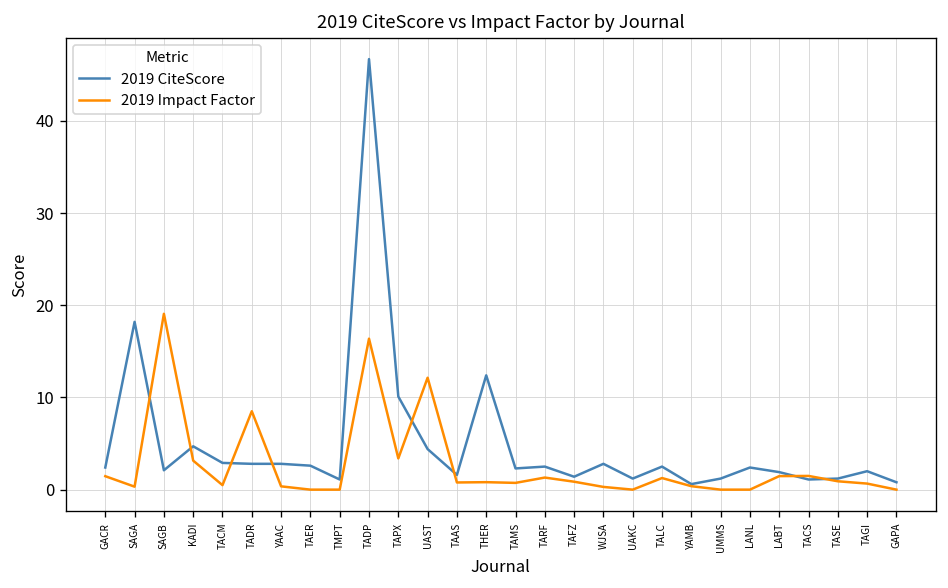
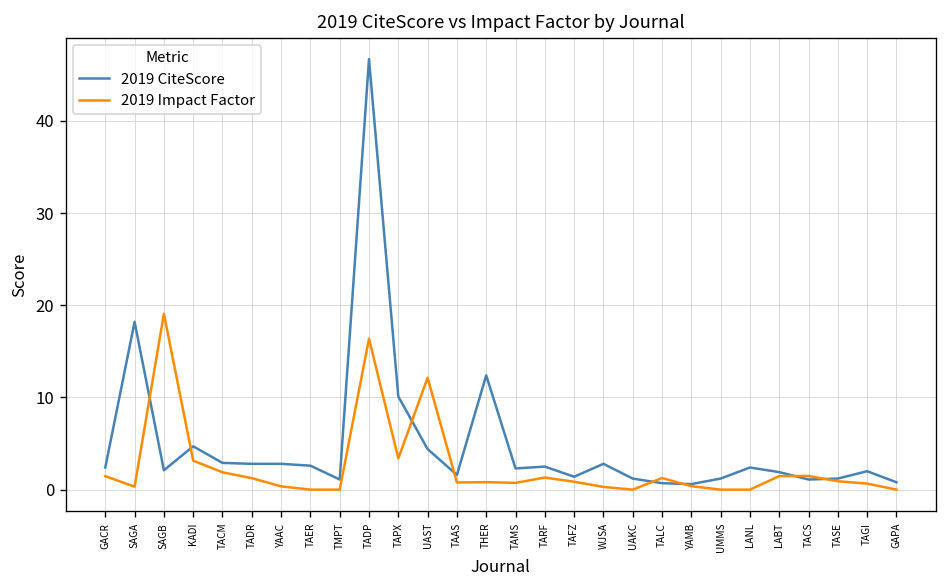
  {
    "2019 CiteScore": {
      "GACR": 2,
      "SAGA": 18,
      "SAGB": 2,
      "KADI": 5,
      "TACM": 3,
      "TADR": 3,
      "YAAC": 3,
      "TAER": 3,
      "TMPT": 1,
      "TADP": 47,
      "TAPX": 10,
      "UAST": 4,
      "TAAS": 2,
      "THER": 12,
      "TAMS": 2,
      "TARF": 3,
      "TAFZ": 1,
      "WJSA": 3,
      "UAKC": 1,
-     "TALC": 3,
+     "TALC": 1,
      "UMMS": 1,
      "LANL": 2,
      "LABT": 2,
      "TACS": 1,
      "TAGI": 2,
      "GAPA": 1
    },
    "2019 Impact Factor": {
      "GACR": 1,
      "SAGA": 0,
      "SAGB": 19,
      "KADI": 3,
-     "TACM": 0,
-     "TADR": 9,
+     "TACM": 2,
+     "TADR": 1,
      "YAAC": 0,
      "TAER": 0,
      "TMPT": 0,
      "TADP": 16,
      "TAPX": 3,
      "UAST": 12,
      "TAAS": 1,
      "THER": 1,
      "TAMS": 1,
      "TARF": 1,
      "TAFZ": 1,
      "WJSA": 0,
      "UAKC": 0,
      "TALC": 1,
      "UMMS": 0,
      "LANL": 0,
      "LABT": 1,
      "TACS": 1,
      "TAGI": 1,
      "GAPA": 0
    }
  }
